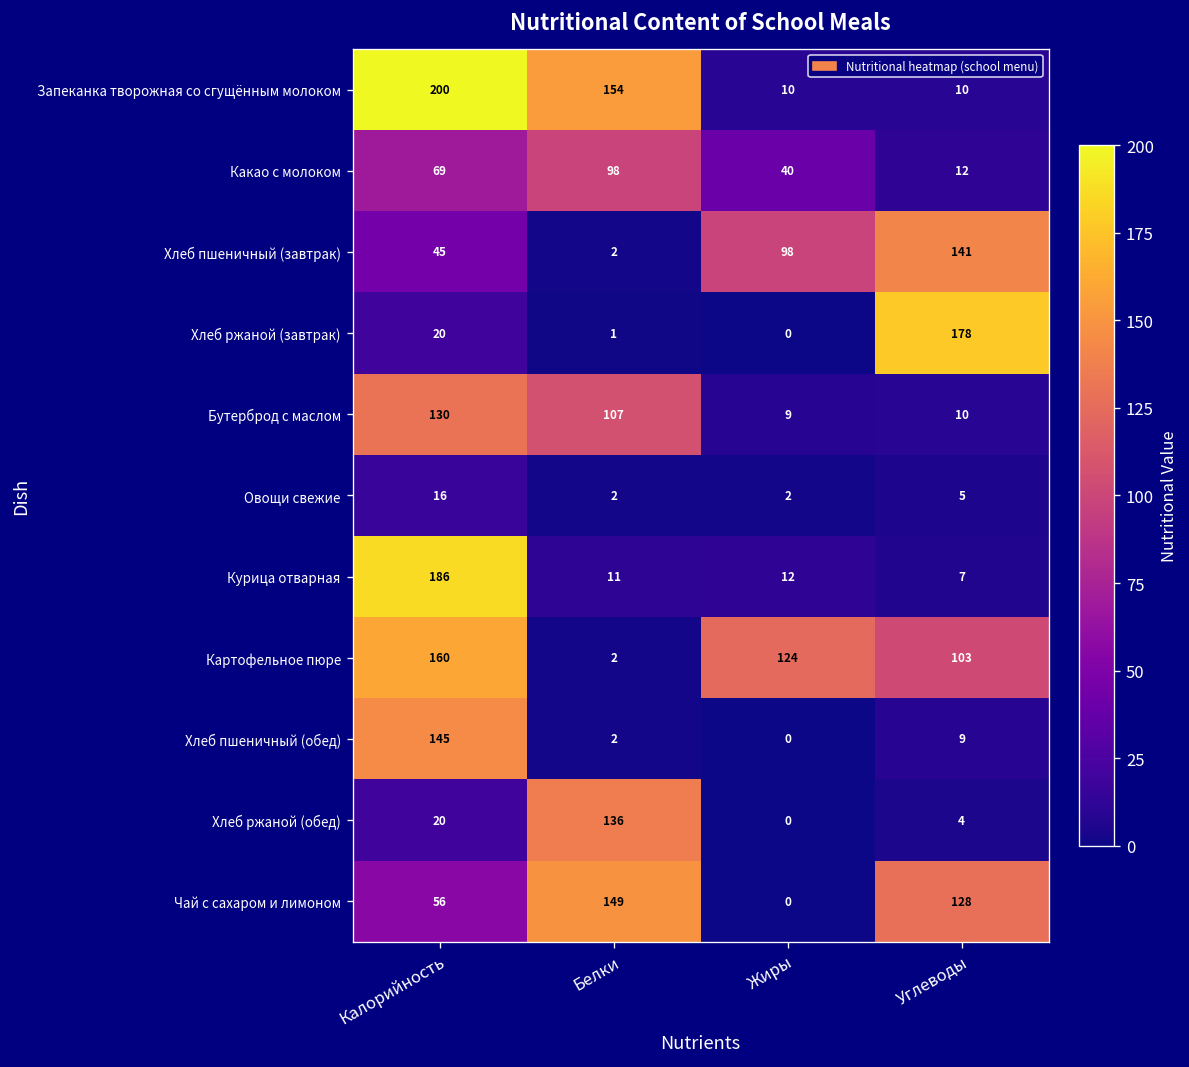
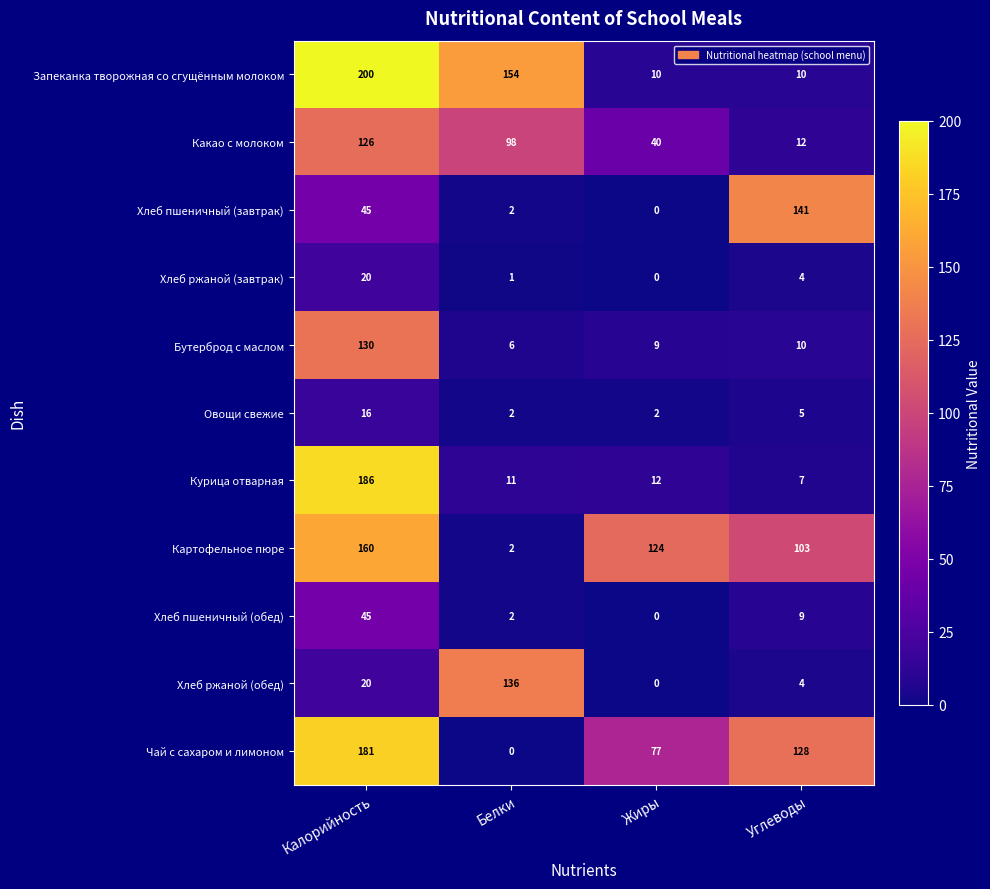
  {
    "Запеканка творожная со сгущённым молоком": {
      "Калорийность": 200,
      "Белки": 154,
      "Жиры": 10,
      "Углеводы": 10
    },
    "Какао с молоком": {
-     "Калорийность": 69,
+     "Калорийность": 126,
      "Белки": 98,
      "Жиры": 40,
      "Углеводы": 12
    },
    "Хлеб пшеничный (завтрак)": {
      "Калорийность": 45,
      "Белки": 2,
-     "Жиры": 98,
+     "Жиры": 0,
      "Углеводы": 141
    },
    "Хлеб ржаной (завтрак)": {
      "Калорийность": 20,
      "Белки": 1,
      "Жиры": 0,
-     "Углеводы": 178
+     "Углеводы": 4
    },
    "Бутерброд с маслом": {
      "Калорийность": 130,
-     "Белки": 107,
+     "Белки": 6,
      "Жиры": 9,
      "Углеводы": 10
    },
    "Овощи свежие": {
      "Калорийность": 16,
      "Белки": 2,
      "Жиры": 2,
      "Углеводы": 5
    },
    "Курица отварная": {
      "Калорийность": 186,
      "Белки": 11,
      "Жиры": 12,
      "Углеводы": 7
    },
    "Картофельное пюре": {
      "Калорийность": 160,
      "Белки": 2,
      "Жиры": 124,
      "Углеводы": 103
    },
    "Хлеб пшеничный (обед)": {
-     "Калорийность": 145,
+     "Калорийность": 45,
      "Белки": 2,
      "Жиры": 0,
      "Углеводы": 9
    },
    "Хлеб ржаной (обед)": {
      "Калорийность": 20,
      "Белки": 136,
      "Жиры": 0,
      "Углеводы": 4
    },
    "Чай с сахаром и лимоном": {
-     "Калорийность": 56,
-     "Белки": 149,
-     "Жиры": 0,
+     "Калорийность": 181,
+     "Белки": 0,
+     "Жиры": 77,
      "Углеводы": 128
    }
  }
